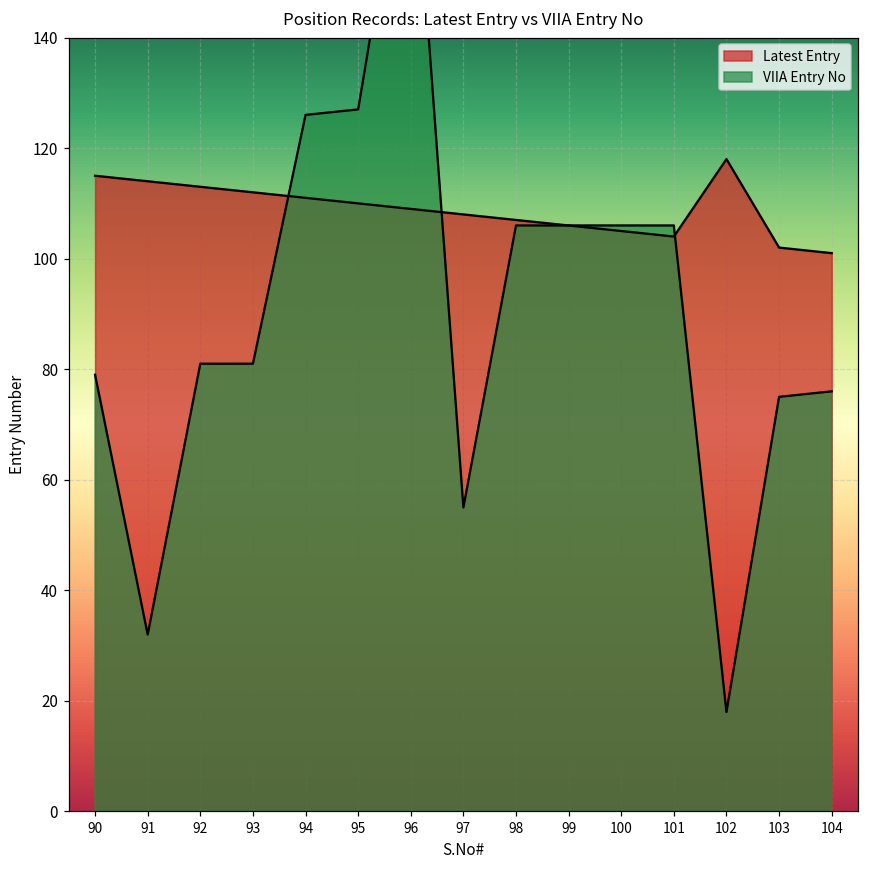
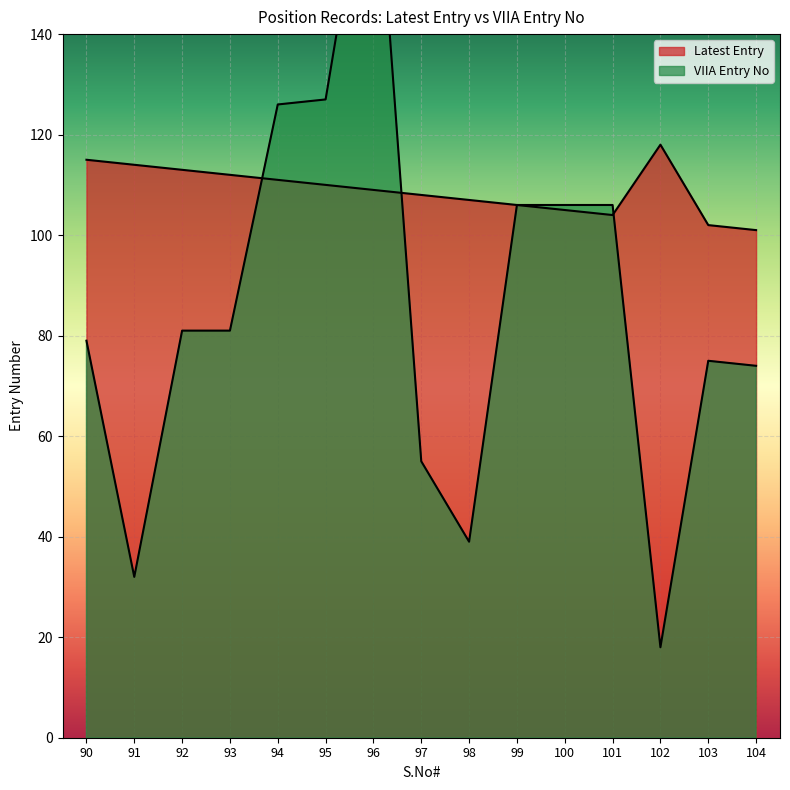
  {
    "Latest Entry": {
      "90": 115,
      "91": 114,
      "92": 113,
      "93": 112,
      "94": 111,
      "95": 110,
      "96": 109,
      "97": 108,
      "98": 107,
      "100": 105,
      "101": 104,
      "102": 118,
      "103": 102,
      "104": 101
    },
    "VIIA Entry No": {
      "90": 79,
      "91": 32,
      "92": 81,
      "93": 81,
      "94": 126,
      "95": 127,
      "97": 55,
-     "98": 106,
+     "98": 39,
      "100": 106,
      "101": 106,
      "102": 18,
      "103": 75,
-     "104": 76
+     "104": 74
    }
  }
